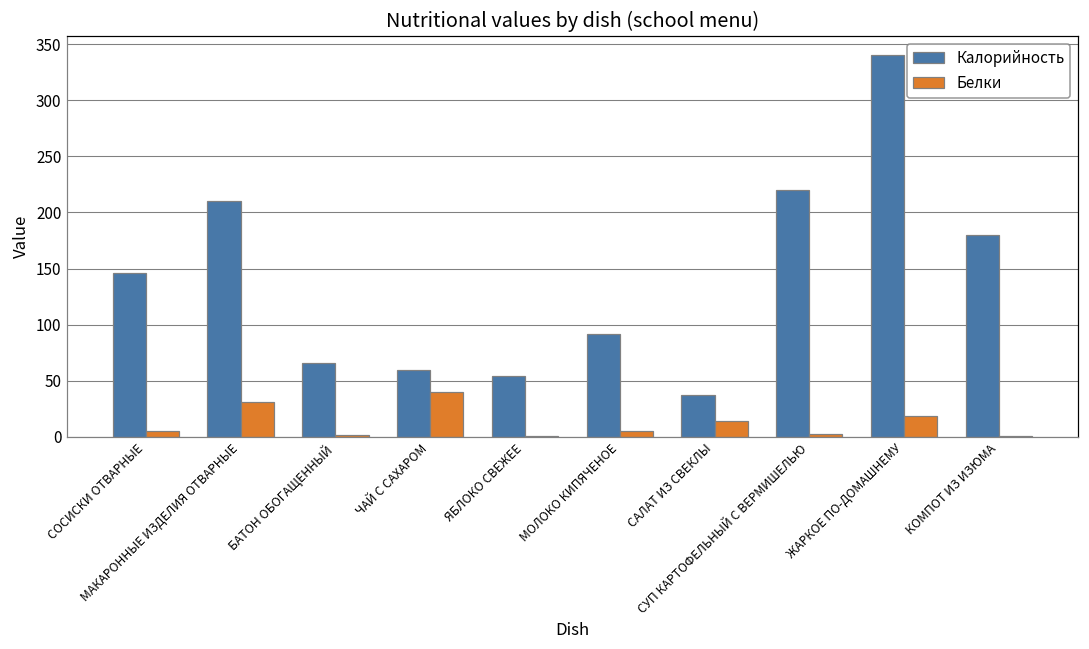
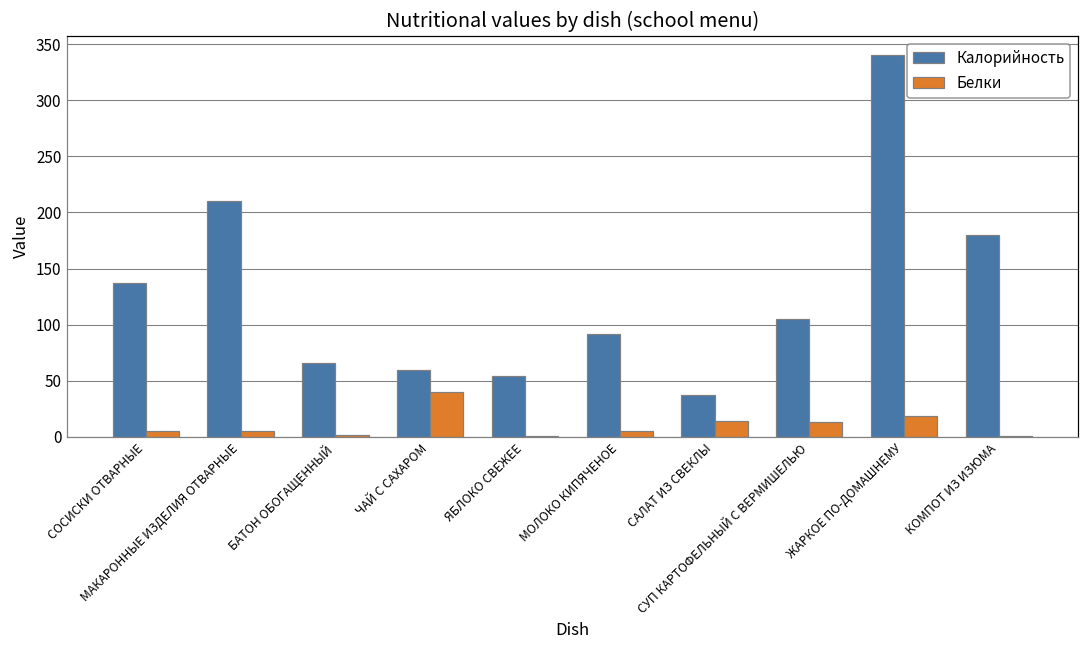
  {
    "Калорийность": {
-     "СОСИСКИ ОТВАРНЫЕ": 146,
+     "СОСИСКИ ОТВАРНЫЕ": 137,
      "МАКАРОННЫЕ ИЗДЕЛИЯ ОТВАРНЫЕ": 210,
      "БАТОН ОБОГАЩЕННЫЙ": 66,
      "ЧАЙ С САХАРОМ": 59,
      "ЯБЛОКО СВЕЖЕЕ": 55,
      "МОЛОКО КИПЯЧЕНОЕ": 92,
      "САЛАТ ИЗ СВЕКЛЫ": 38,
-     "СУП КАРТОФЕЛЬНЫЙ С ВЕРМИШЕЛЬЮ": 220,
+     "СУП КАРТОФЕЛЬНЫЙ С ВЕРМИШЕЛЬЮ": 106,
      "ЖАРКОЕ ПО-ДОМАШНЕМУ": 340,
      "КОМПОТ ИЗ ИЗЮМА": 180
    },
    "Белки": {
      "СОСИСКИ ОТВАРНЫЕ": 6,
-     "МАКАРОННЫЕ ИЗДЕЛИЯ ОТВАРНЫЕ": 31,
+     "МАКАРОННЫЕ ИЗДЕЛИЯ ОТВАРНЫЕ": 6,
      "ЧАЙ С САХАРОМ": 40,
      "МОЛОКО КИПЯЧЕНОЕ": 6,
      "САЛАТ ИЗ СВЕКЛЫ": 15,
-     "СУП КАРТОФЕЛЬНЫЙ С ВЕРМИШЕЛЬЮ": 3,
+     "СУП КАРТОФЕЛЬНЫЙ С ВЕРМИШЕЛЬЮ": 13,
      "ЖАРКОЕ ПО-ДОМАШНЕМУ": 19
    }
  }
